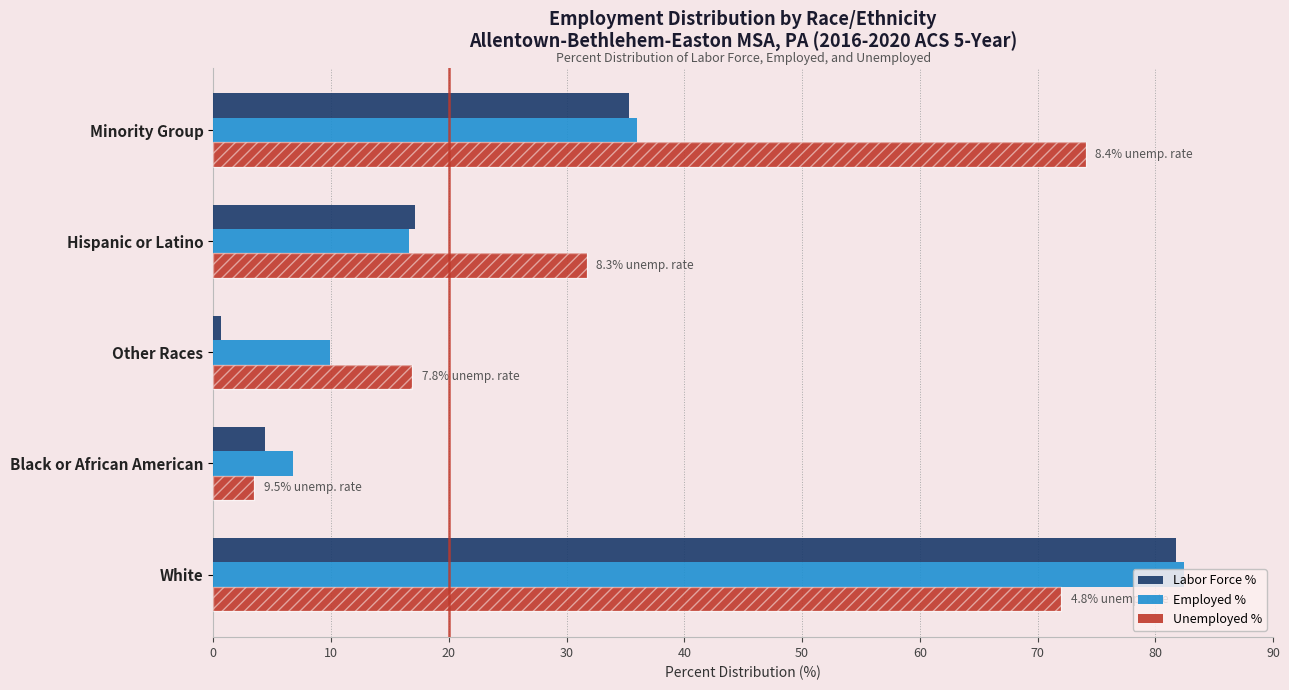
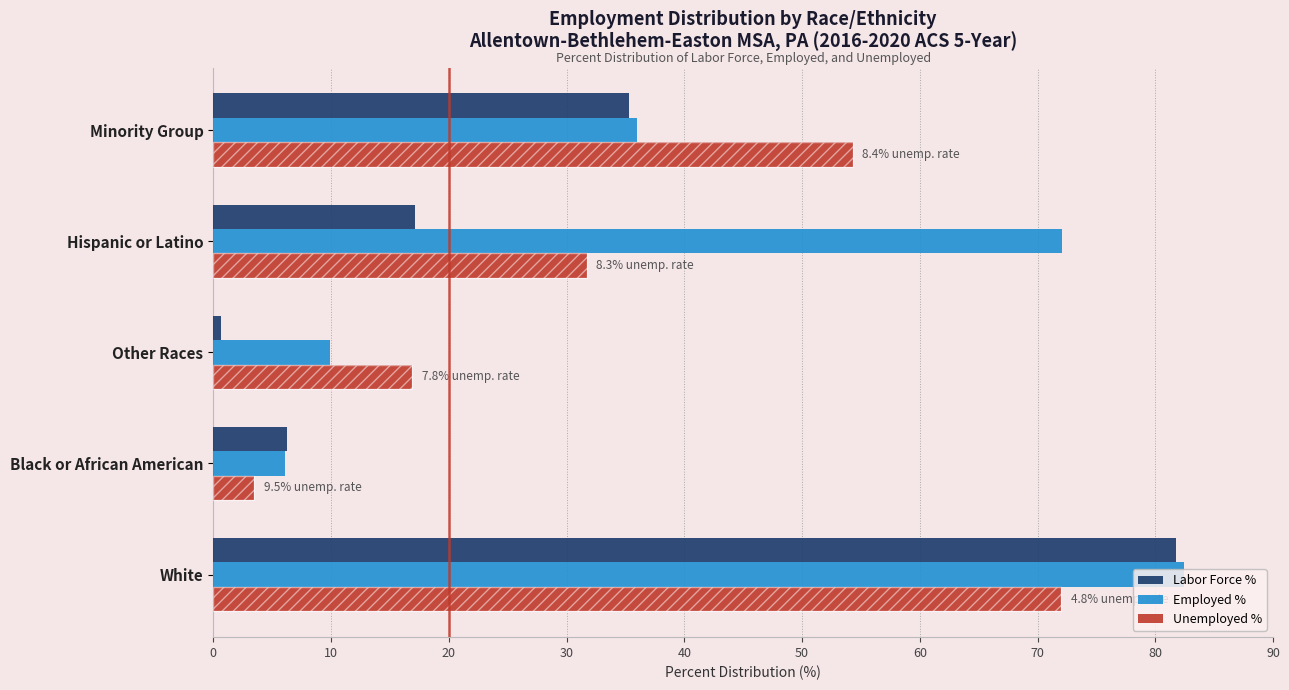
  {
    "Labor Force %": {
      "Minority Group": 35.3,
      "Hispanic or Latino": 17.1,
      "Other Races": 0.7,
-     "Black or African American": 4.4,
+     "Black or African American": 6.3,
      "White": 81.8
    },
    "Employed %": {
      "Minority Group": 36.0,
-     "Hispanic or Latino": 16.6,
+     "Hispanic or Latino": 72.1,
      "Other Races": 9.9,
-     "Black or African American": 6.8
+     "Black or African American": 6.1
    },
    "Unemployed %": {
-     "Minority Group": 74.1
+     "Minority Group": 54.3
    }
  }
